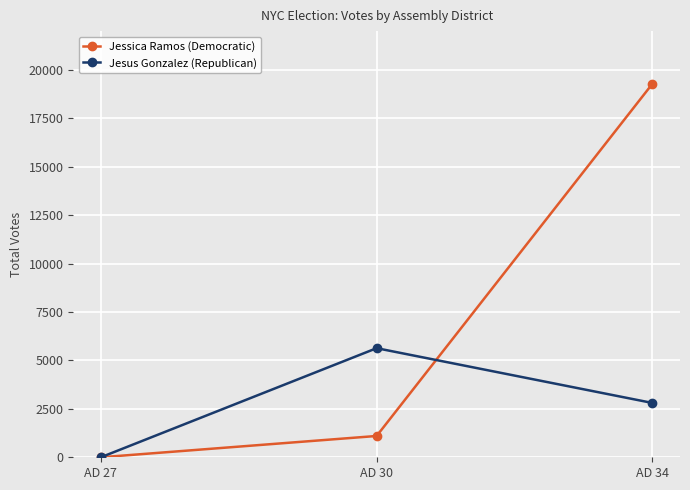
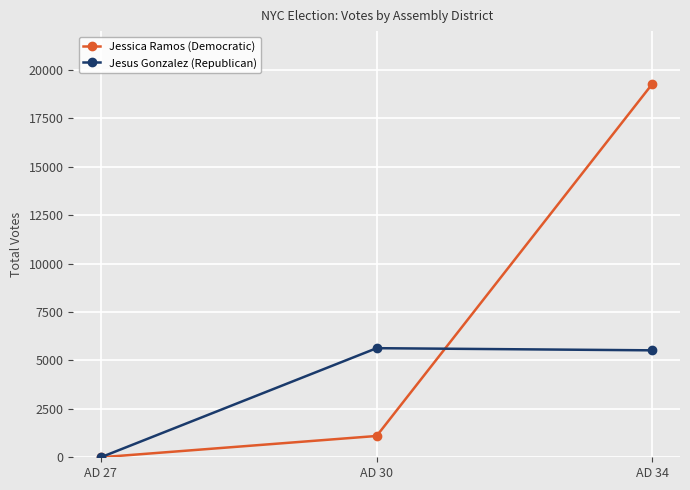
  {
    "Jessica Ramos (Democratic)": {
      "AD 30": 1100,
      "AD 34": 19300
    },
    "Jesus Gonzalez (Republican)": {
      "AD 30": 5600,
-     "AD 34": 2800
+     "AD 34": 5500
    }
  }
